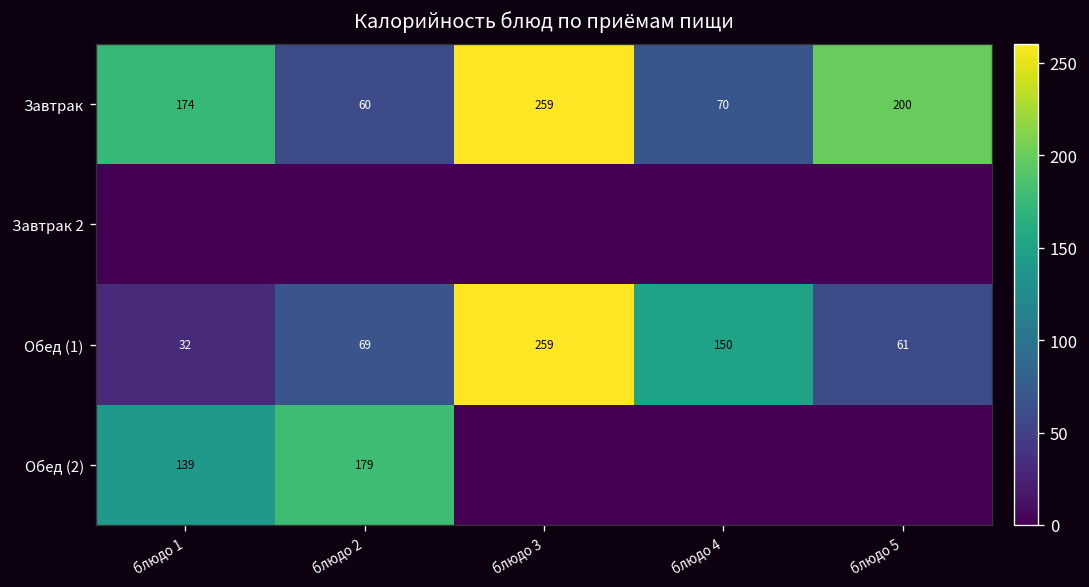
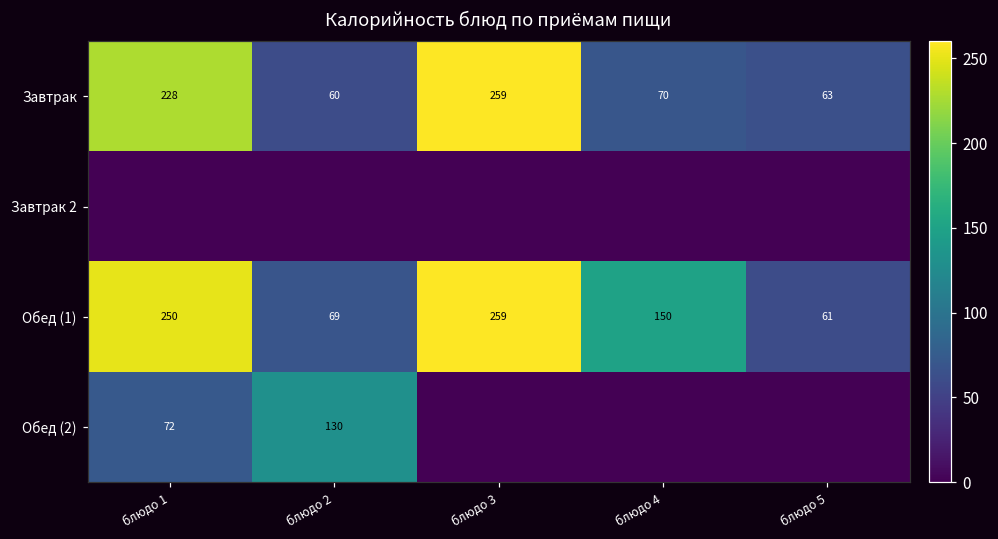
  {
    "Завтрак": {
-     "блюдо 1": 174,
+     "блюдо 1": 228,
      "блюдо 2": 60,
      "блюдо 3": 259,
      "блюдо 4": 70,
-     "блюдо 5": 200
+     "блюдо 5": 63
    },
    "Обед (1)": {
-     "блюдо 1": 32,
+     "блюдо 1": 250,
      "блюдо 2": 69,
      "блюдо 3": 259,
      "блюдо 4": 150,
      "блюдо 5": 61
    },
    "Обед (2)": {
-     "блюдо 1": 139,
-     "блюдо 2": 179
+     "блюдо 1": 72,
+     "блюдо 2": 130
    }
  }
